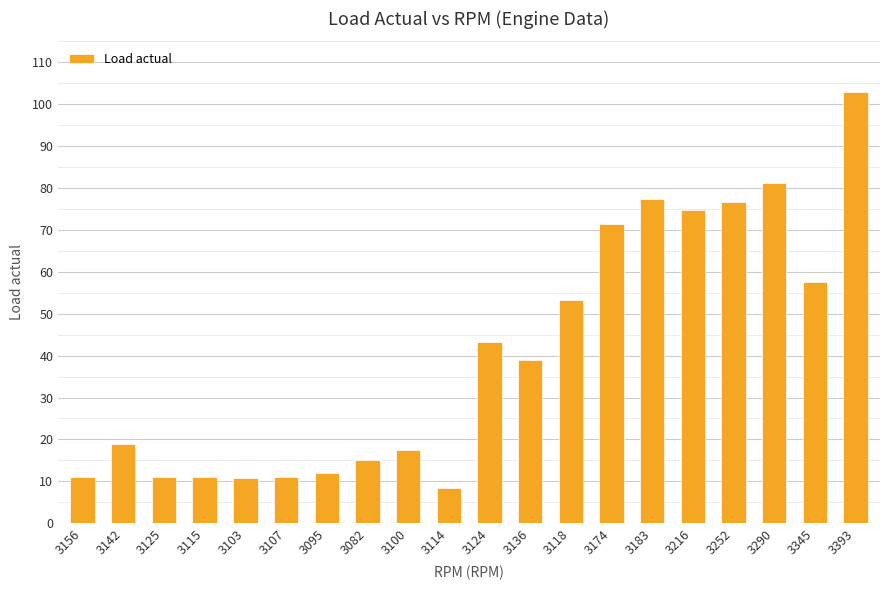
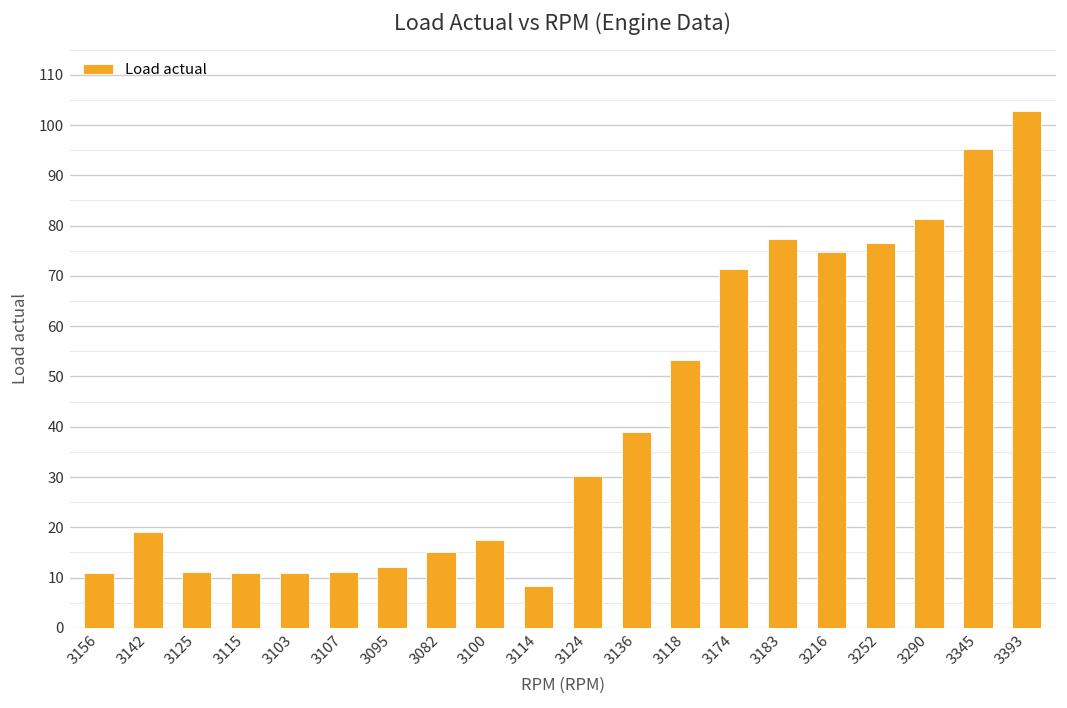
  {
    "3156": 11,
    "3142": 19,
    "3125": 11,
    "3115": 11,
    "3103": 11,
    "3107": 11,
    "3095": 12,
    "3082": 15,
    "3100": 18,
    "3114": 8,
-   "3124": 43,
+   "3124": 30,
    "3136": 39,
    "3118": 53,
    "3174": 71,
    "3183": 77,
    "3216": 75,
    "3252": 77,
    "3290": 81,
-   "3345": 58,
+   "3345": 95,
    "3393": 103
  }
